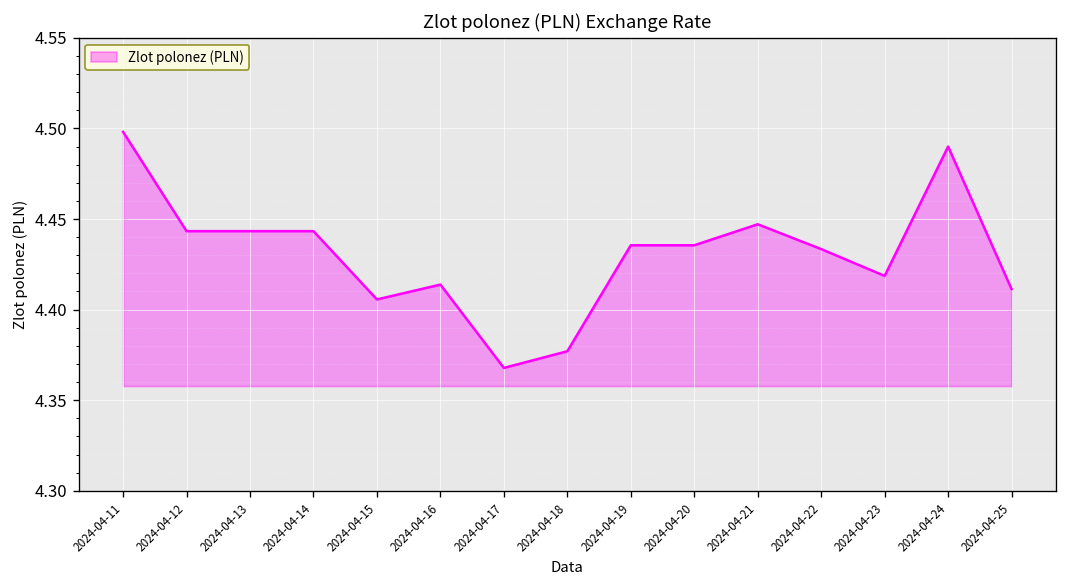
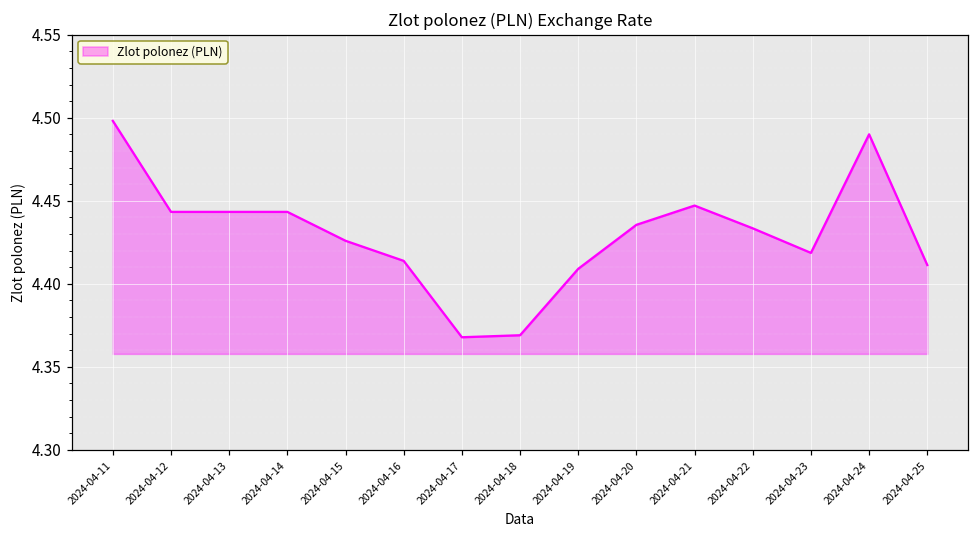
  {
    "2024-04-11": 4.498,
    "2024-04-12": 4.443,
    "2024-04-13": 4.443,
    "2024-04-14": 4.443,
-   "2024-04-15": 4.406,
+   "2024-04-15": 4.426,
    "2024-04-16": 4.414,
    "2024-04-17": 4.368,
-   "2024-04-18": 4.377,
-   "2024-04-19": 4.436,
+   "2024-04-18": 4.369,
+   "2024-04-19": 4.409,
    "2024-04-20": 4.436,
    "2024-04-21": 4.447,
    "2024-04-22": 4.433,
    "2024-04-23": 4.419,
    "2024-04-24": 4.490,
    "2024-04-25": 4.411
  }
